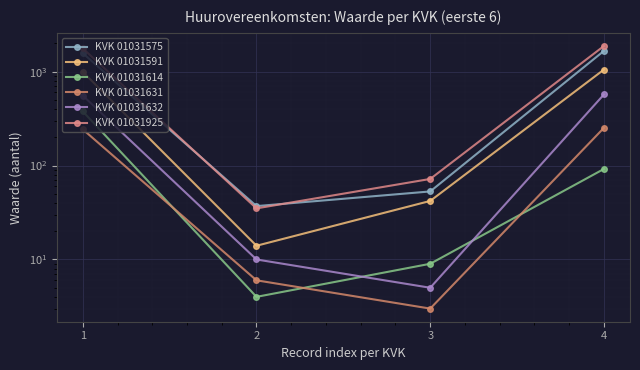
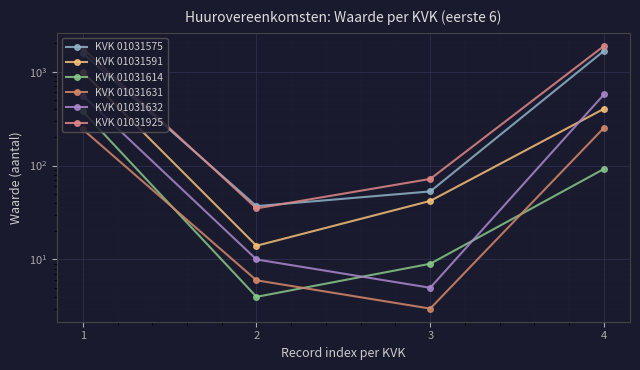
  {
    "KVK 01031591": {
      "2": 14,
      "3": 40,
-     "4": 1100
+     "4": 400
    },
    "KVK 01031614": {
      "2": 4,
      "3": 9,
      "4": 90
    }
  }
